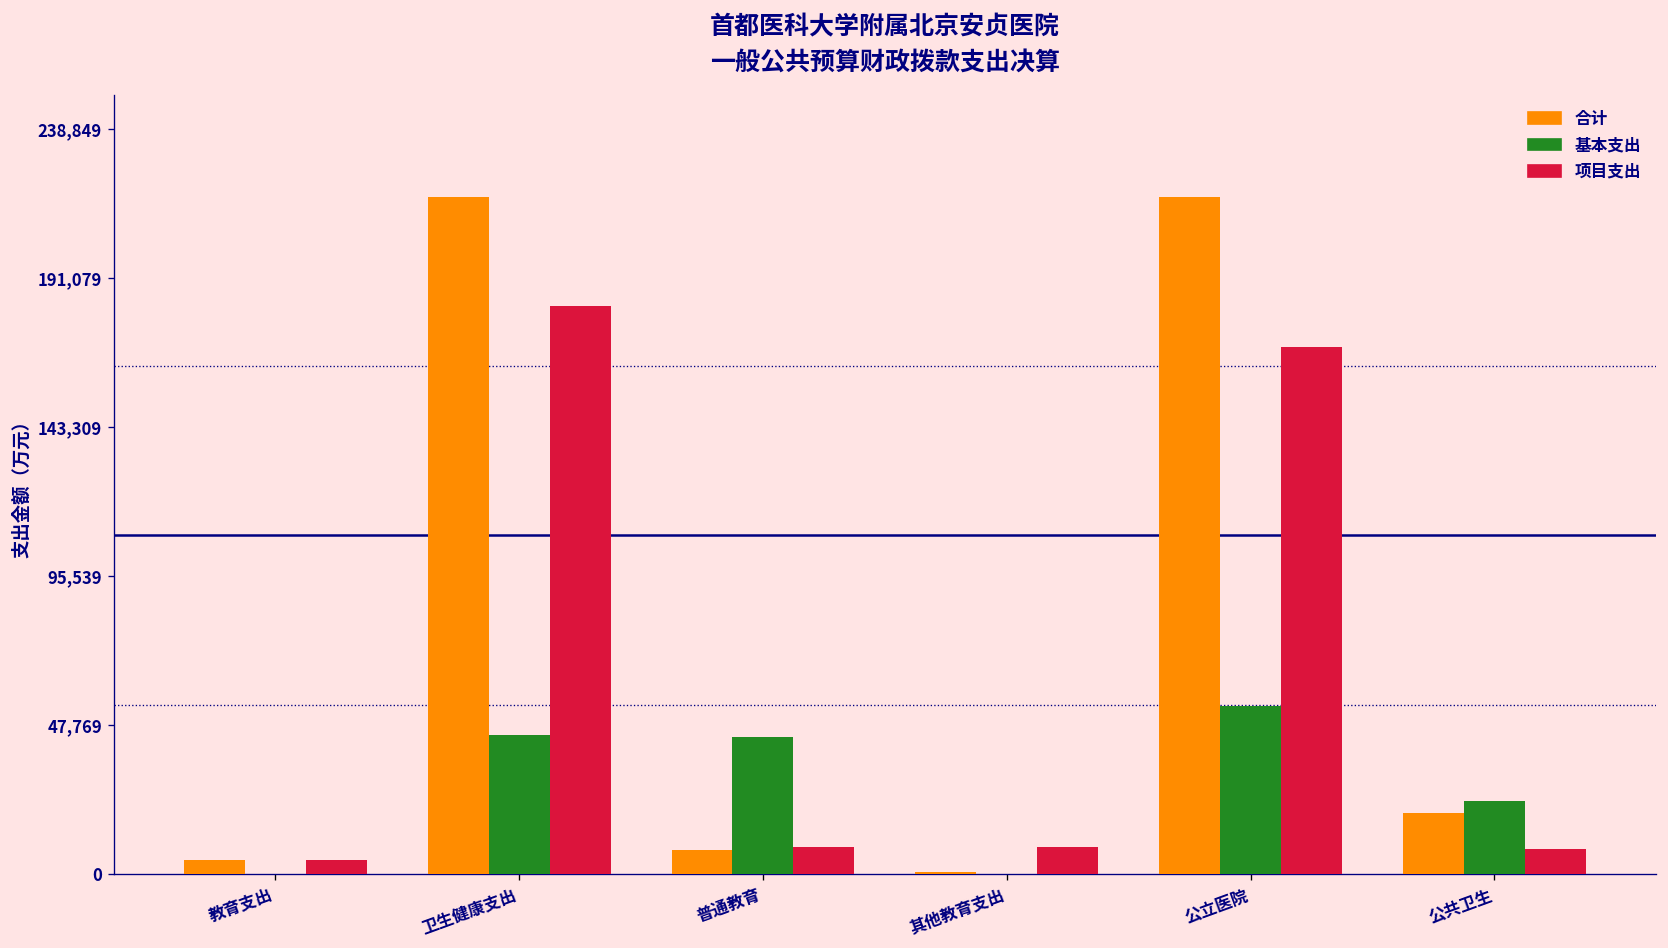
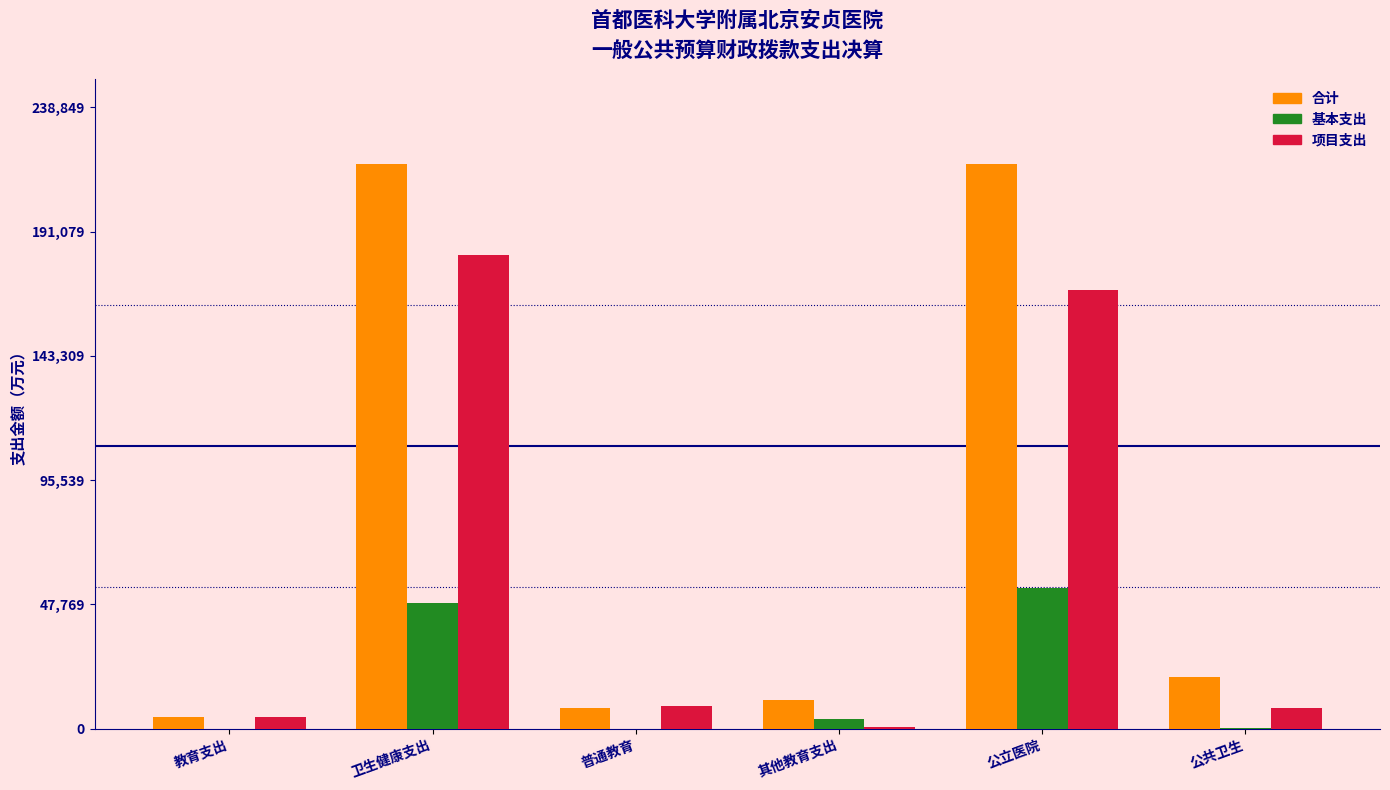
  {
    "合计": {
      "教育支出": "5,000",
      "卫生健康支出": "217,000",
      "普通教育": "8,000",
-     "其他教育支出": "1,000",
+     "其他教育支出": "11,000",
      "公立医院": "217,000",
      "公共卫生": "20,000"
    },
    "基本支出": {
      "教育支出": "0",
-     "卫生健康支出": "45,000",
-     "普通教育": "44,000",
-     "其他教育支出": "0",
+     "卫生健康支出": "48,000",
+     "普通教育": "0",
+     "其他教育支出": "4,000",
      "公立医院": "54,000",
-     "公共卫生": "23,000"
+     "公共卫生": "0"
    },
    "项目支出": {
      "教育支出": "5,000",
      "卫生健康支出": "182,000",
      "普通教育": "9,000",
-     "其他教育支出": "9,000",
+     "其他教育支出": "1,000",
      "公立医院": "169,000",
      "公共卫生": "8,000"
    }
  }
